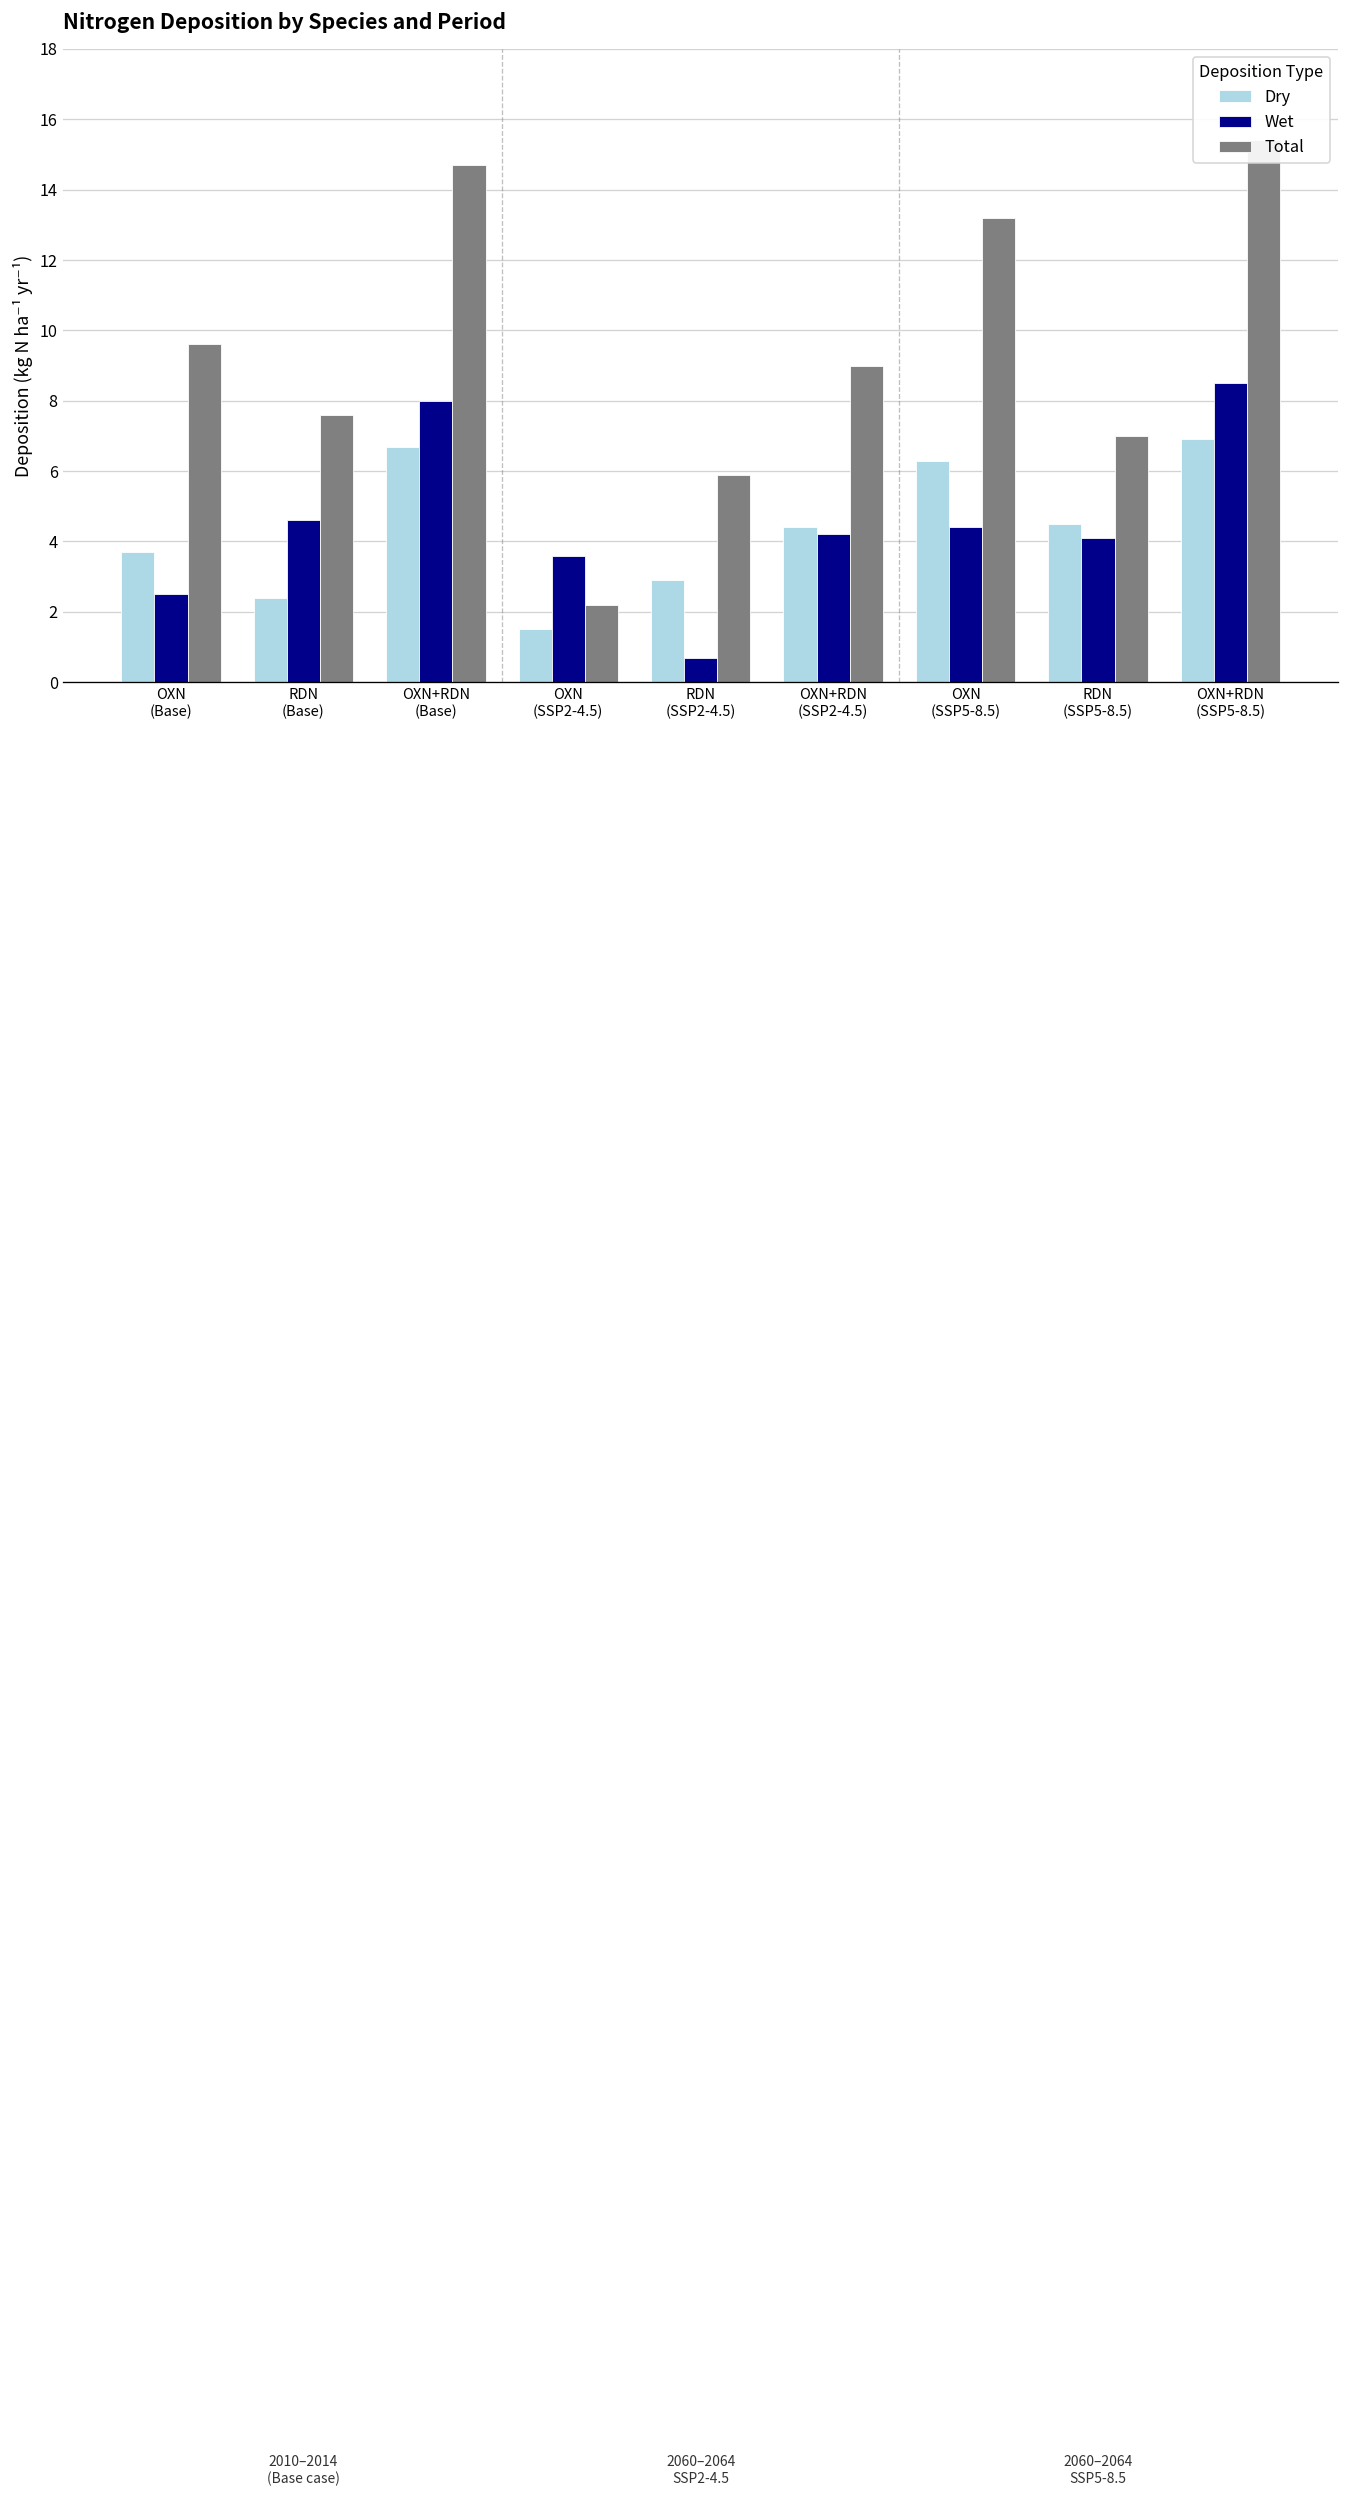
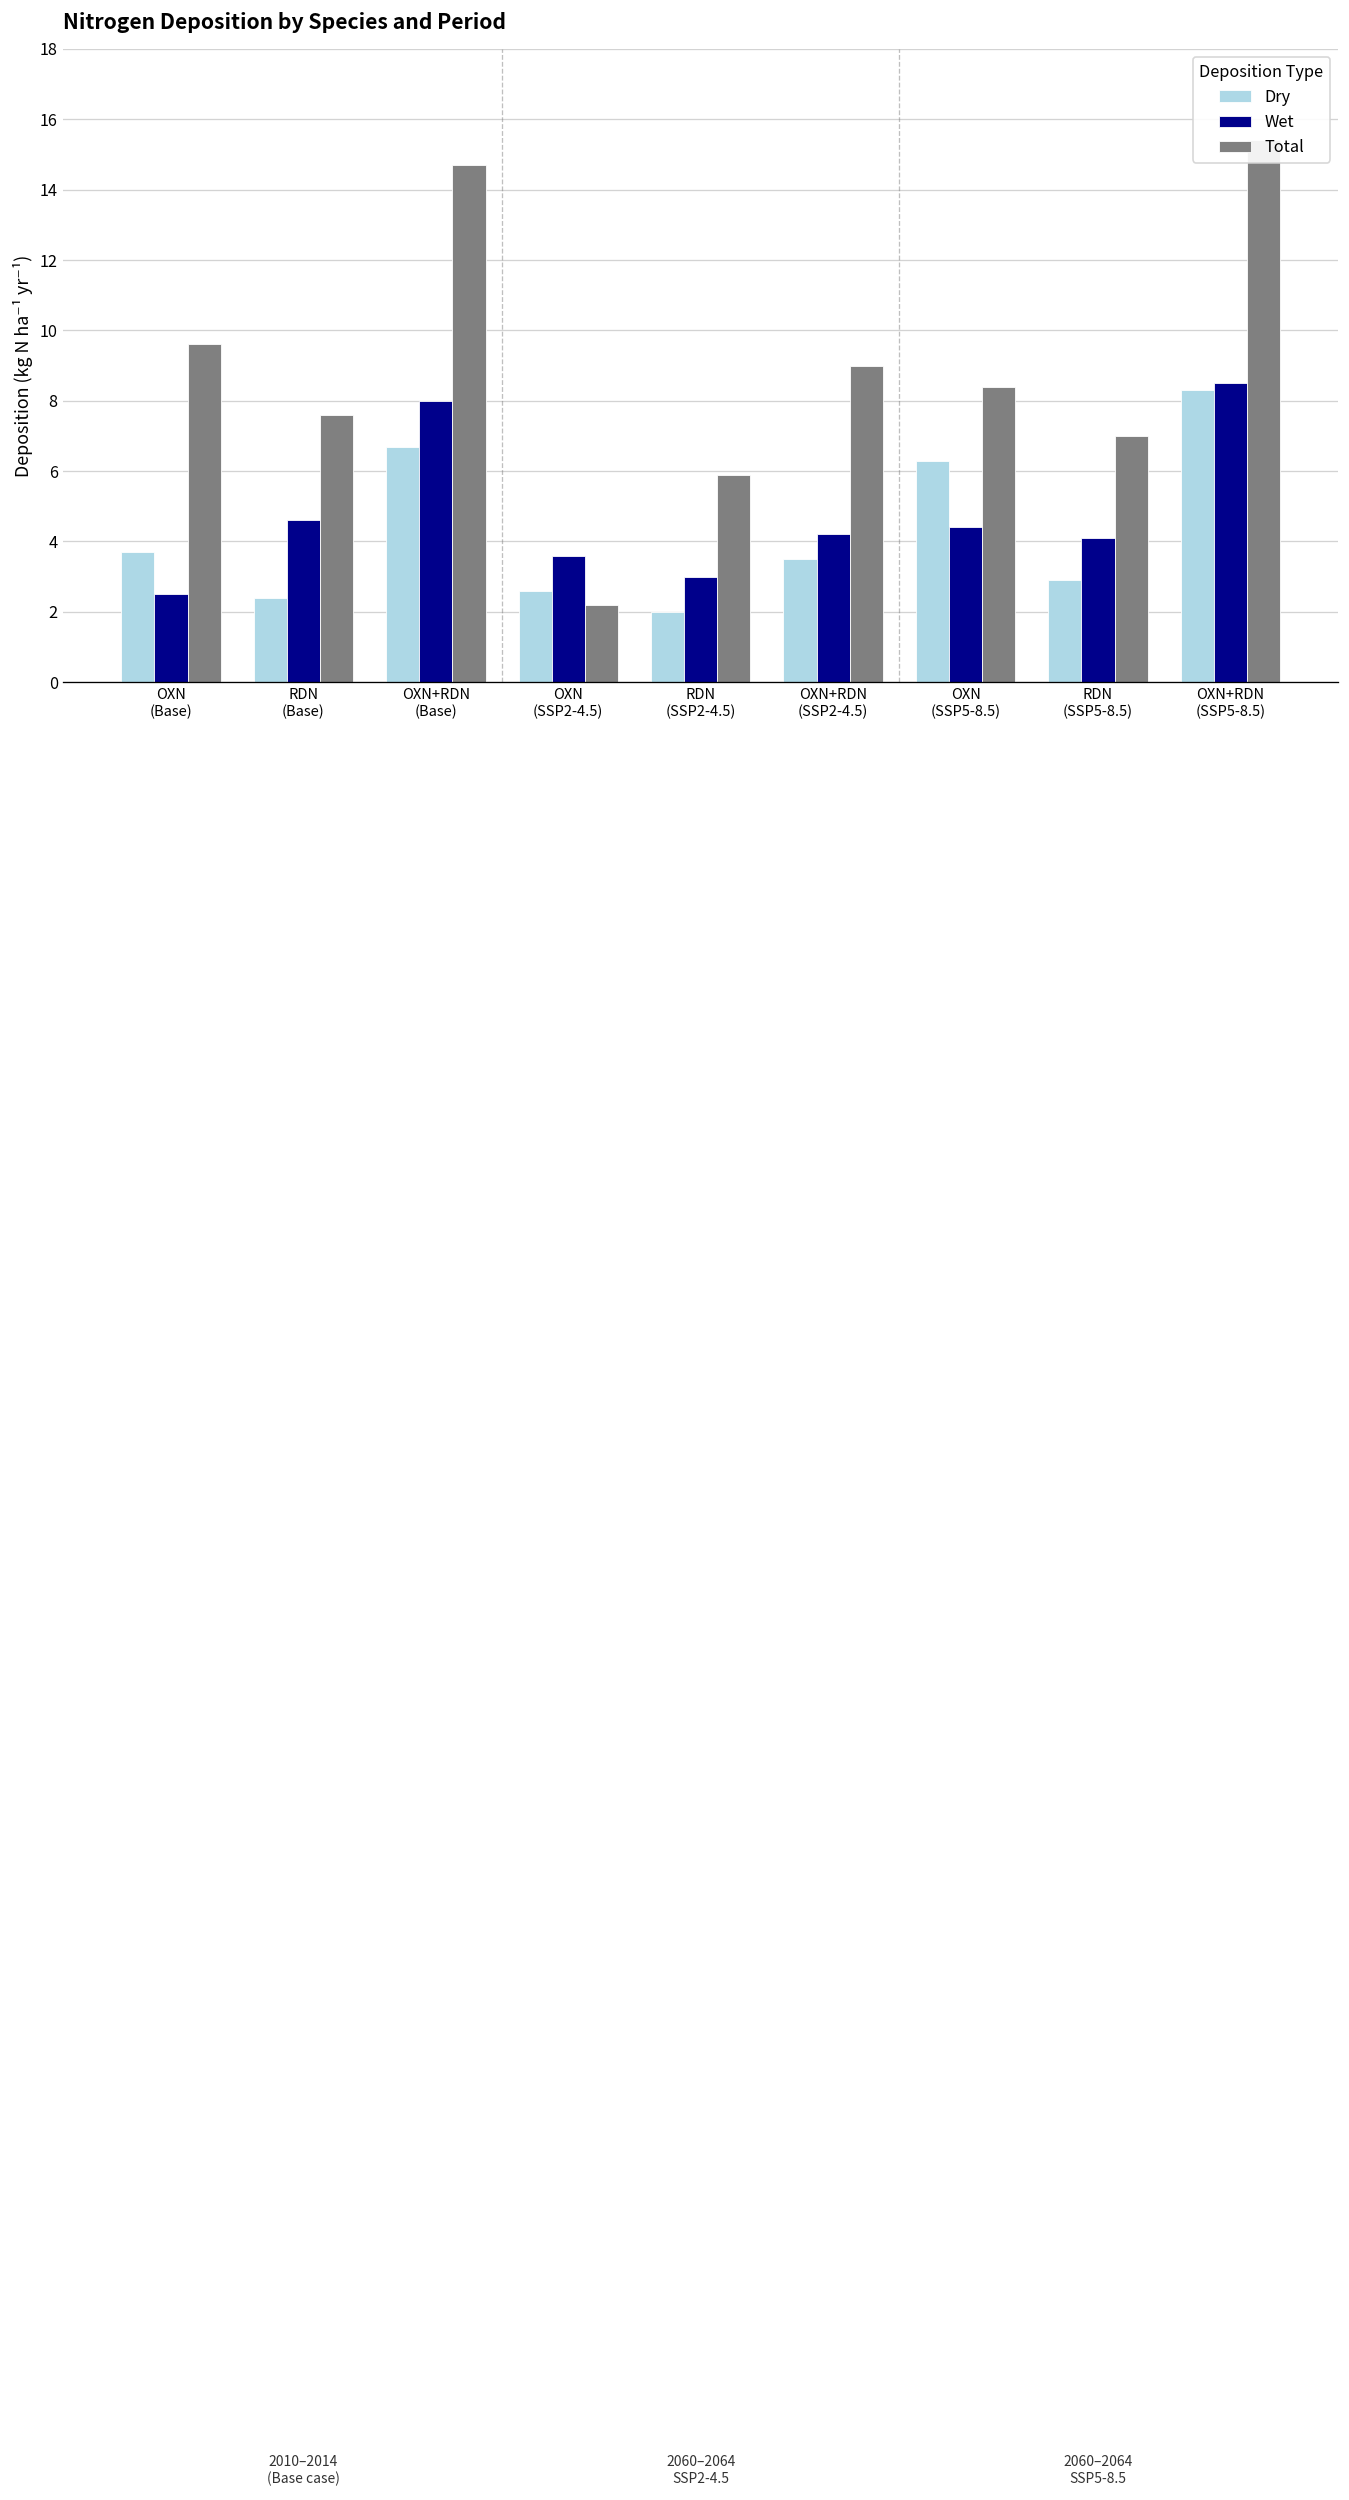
  {
    "Dry": {
      "OXN (Base)": 3.7,
      "RDN (Base)": 2.4,
      "OXN+RDN (Base)": 6.7,
-     "OXN (SSP2-4.5)": 1.5,
-     "RDN (SSP2-4.5)": 2.9,
-     "OXN+RDN (SSP2-4.5)": 4.4,
+     "OXN (SSP2-4.5)": 2.6,
+     "RDN (SSP2-4.5)": 2.0,
+     "OXN+RDN (SSP2-4.5)": 3.5,
      "OXN (SSP5-8.5)": 6.3,
-     "RDN (SSP5-8.5)": 4.5,
-     "OXN+RDN (SSP5-8.5)": 6.9
+     "RDN (SSP5-8.5)": 2.9,
+     "OXN+RDN (SSP5-8.5)": 8.3
    },
    "Wet": {
      "OXN (Base)": 2.5,
      "RDN (Base)": 4.6,
      "OXN+RDN (Base)": 8.0,
      "OXN (SSP2-4.5)": 3.6,
-     "RDN (SSP2-4.5)": 0.7,
+     "RDN (SSP2-4.5)": 3.0,
      "OXN+RDN (SSP2-4.5)": 4.2,
      "OXN (SSP5-8.5)": 4.4,
      "RDN (SSP5-8.5)": 4.1,
      "OXN+RDN (SSP5-8.5)": 8.5
    },
    "Total": {
      "OXN (Base)": 9.6,
      "RDN (Base)": 7.6,
      "OXN+RDN (Base)": 14.7,
      "OXN (SSP2-4.5)": 2.2,
      "RDN (SSP2-4.5)": 5.9,
      "OXN+RDN (SSP2-4.5)": 9.0,
-     "OXN (SSP5-8.5)": 13.2,
+     "OXN (SSP5-8.5)": 8.4,
      "RDN (SSP5-8.5)": 7.0
    }
  }
